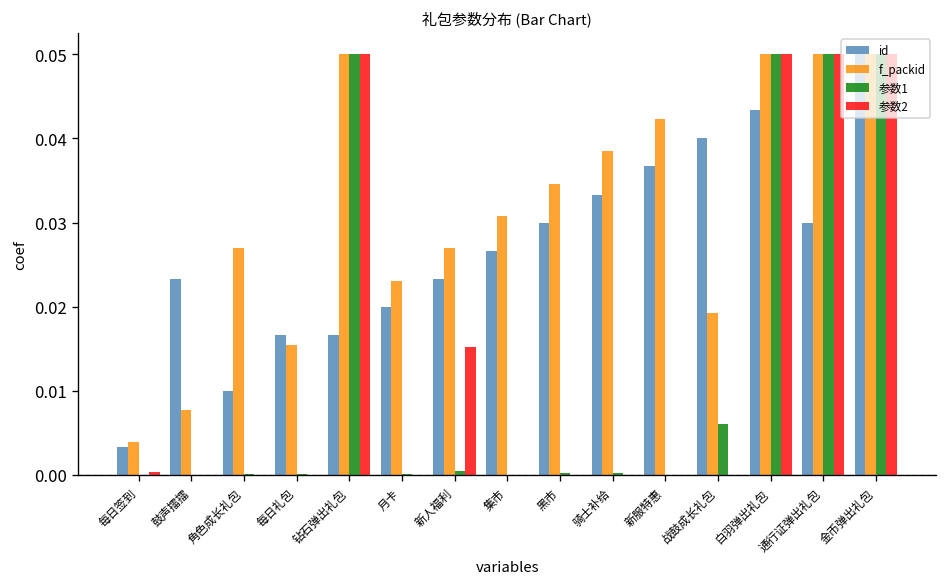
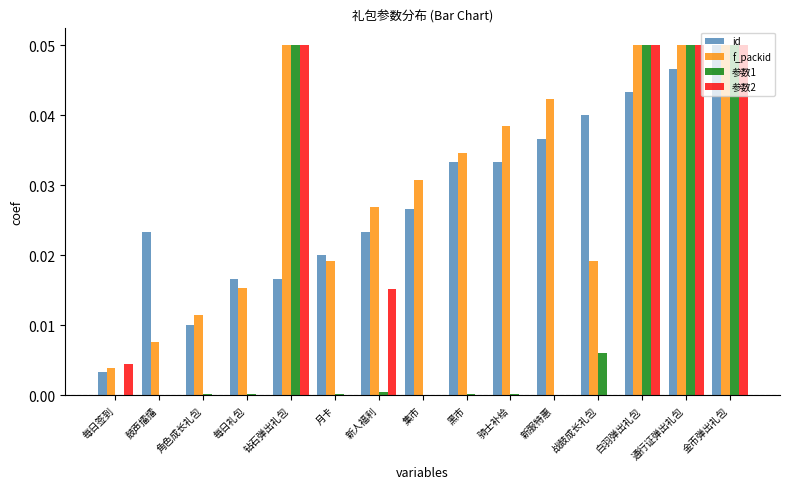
  {
    "id": {
      "每日签到": 0.003,
      "鼓声擂擂": 0.023,
      "角色成长礼包": 0.010,
      "每日礼包": 0.017,
      "钻石弹出礼包": 0.017,
      "月卡": 0.020,
      "新人福利": 0.023,
      "集市": 0.027,
-     "黑市": 0.030,
+     "黑市": 0.033,
      "骑士补给": 0.033,
      "新服特惠": 0.037,
      "战鼓成长礼包": 0.040,
      "白羽弹出礼包": 0.043,
-     "通行证弹出礼包": 0.030
+     "通行证弹出礼包": 0.047
    },
    "f_packid": {
      "每日签到": 0.004,
      "鼓声擂擂": 0.008,
-     "角色成长礼包": 0.027,
+     "角色成长礼包": 0.012,
      "每日礼包": 0.015,
      "钻石弹出礼包": 0.050,
-     "月卡": 0.023,
+     "月卡": 0.019,
      "新人福利": 0.027,
      "集市": 0.031,
      "黑市": 0.035,
      "骑士补给": 0.038,
      "新服特惠": 0.042,
      "战鼓成长礼包": 0.019,
      "白羽弹出礼包": 0.050,
      "通行证弹出礼包": 0.050
    },
    "参数1": {
      "鼓声擂擂": 0.000,
      "钻石弹出礼包": 0.050,
      "新人福利": 0.000,
      "集市": 0.000,
      "新服特惠": 0.000,
      "战鼓成长礼包": 0.006,
      "白羽弹出礼包": 0.050,
      "通行证弹出礼包": 0.050
    },
    "参数2": {
-     "每日签到": 0.000,
+     "每日签到": 0.004,
      "鼓声擂擂": 0.000,
      "角色成长礼包": 0.000,
      "每日礼包": 0.000,
      "钻石弹出礼包": 0.050,
      "月卡": 0.000,
      "新人福利": 0.015,
      "集市": 0.000,
      "黑市": 0.000,
      "骑士补给": 0.000,
      "新服特惠": 0.000,
      "战鼓成长礼包": 0.000,
      "白羽弹出礼包": 0.050,
      "通行证弹出礼包": 0.050
    }
  }
